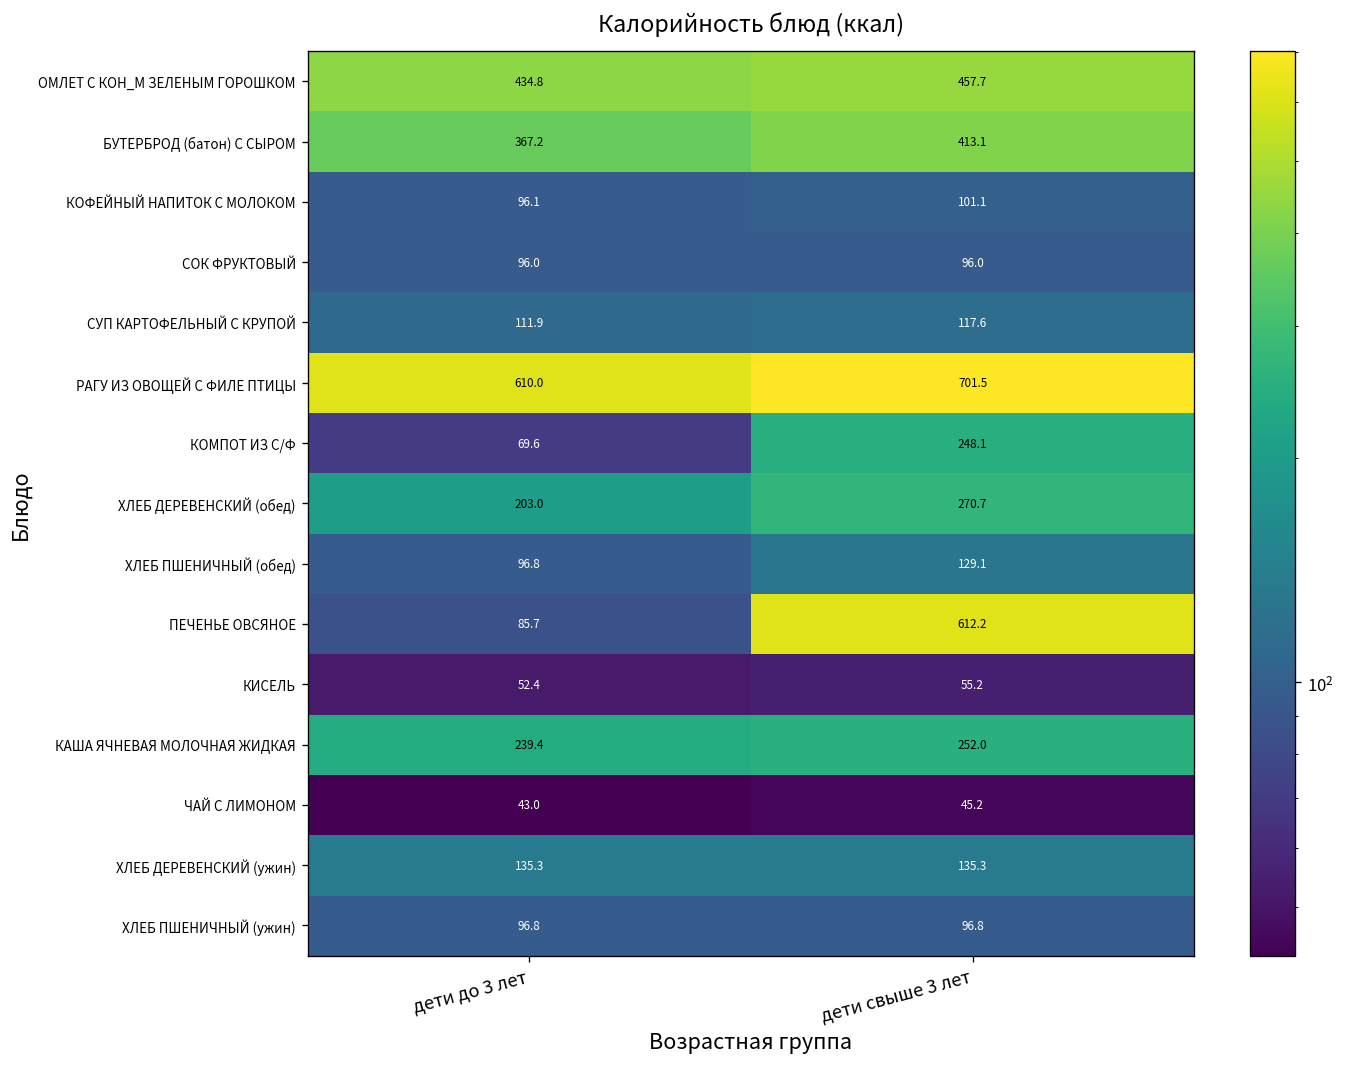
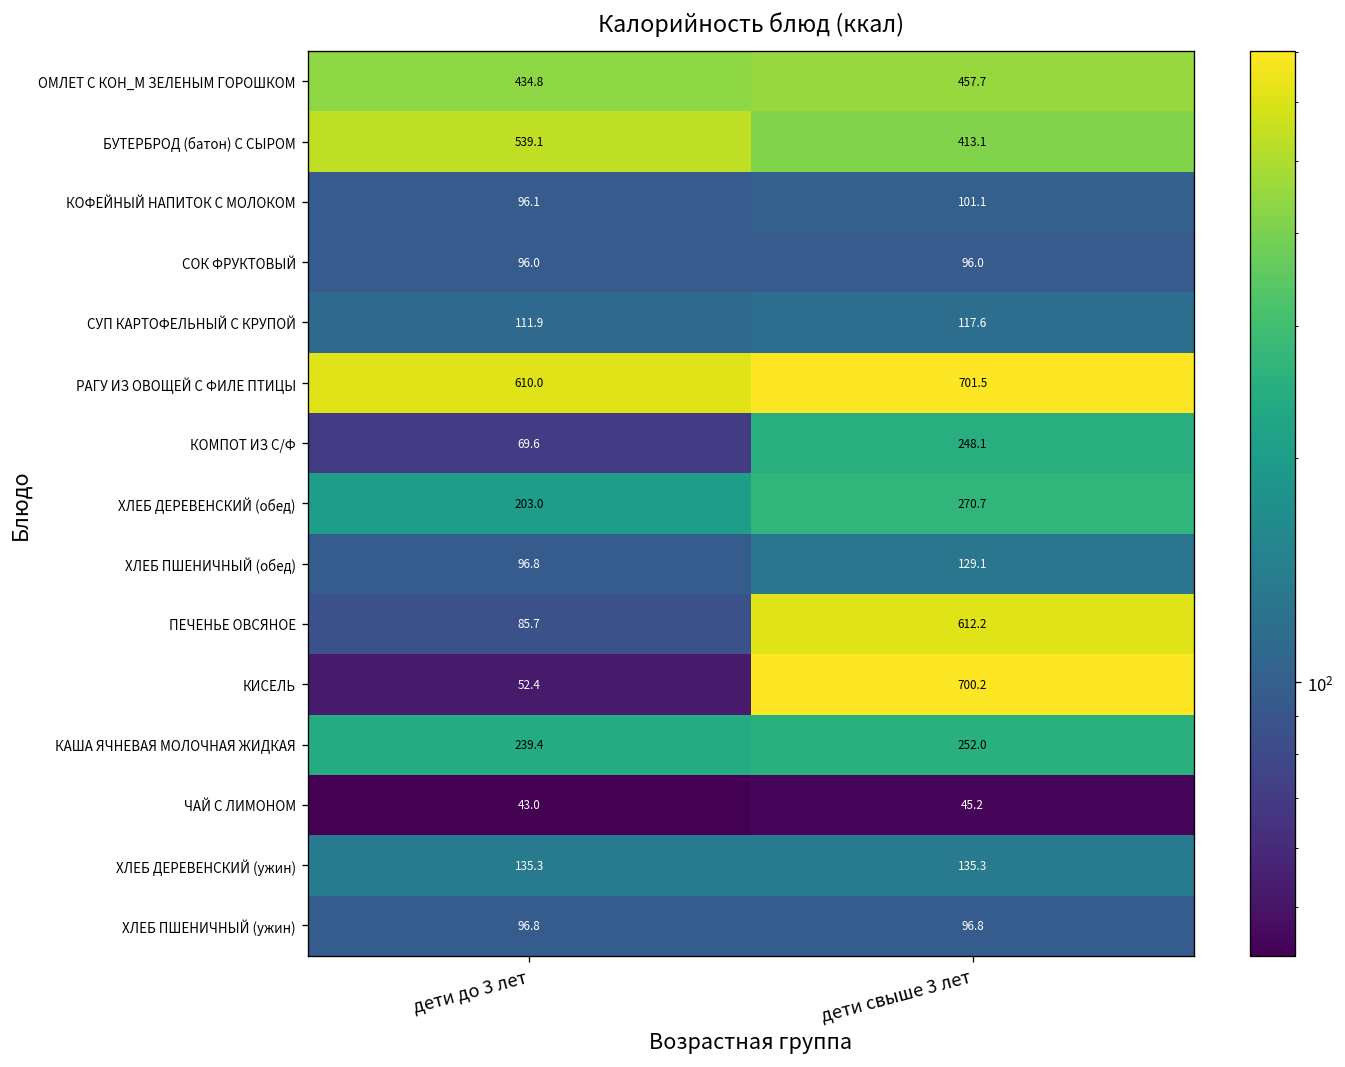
  {
    "ОМЛЕТ С КОН_М ЗЕЛЕНЫМ ГОРОШКОМ": {
      "дети до 3 лет": 434.8,
      "дети свыше 3 лет": 457.7
    },
    "БУТЕРБРОД (батон) С СЫРОМ": {
-     "дети до 3 лет": 367.2,
+     "дети до 3 лет": 539.1,
      "дети свыше 3 лет": 413.1
    },
    "КОФЕЙНЫЙ НАПИТОК С МОЛОКОМ": {
      "дети до 3 лет": 96.1,
      "дети свыше 3 лет": 101.1
    },
    "СОК ФРУКТОВЫЙ": {
      "дети до 3 лет": 96.0,
      "дети свыше 3 лет": 96.0
    },
    "СУП КАРТОФЕЛЬНЫЙ С КРУПОЙ": {
      "дети до 3 лет": 111.9,
      "дети свыше 3 лет": 117.6
    },
    "РАГУ ИЗ ОВОЩЕЙ С ФИЛЕ ПТИЦЫ": {
      "дети до 3 лет": 610.0,
      "дети свыше 3 лет": 701.5
    },
    "КОМПОТ ИЗ С/Ф": {
      "дети до 3 лет": 69.6,
      "дети свыше 3 лет": 248.1
    },
    "ХЛЕБ ДЕРЕВЕНСКИЙ (обед)": {
      "дети до 3 лет": 203.0,
      "дети свыше 3 лет": 270.7
    },
    "ХЛЕБ ПШЕНИЧНЫЙ (обед)": {
      "дети до 3 лет": 96.8,
      "дети свыше 3 лет": 129.1
    },
    "ПЕЧЕНЬЕ ОВСЯНОЕ": {
      "дети до 3 лет": 85.7,
      "дети свыше 3 лет": 612.2
    },
    "КИСЕЛЬ": {
      "дети до 3 лет": 52.4,
-     "дети свыше 3 лет": 55.2
+     "дети свыше 3 лет": 700.2
    },
    "КАША ЯЧНЕВАЯ МОЛОЧНАЯ ЖИДКАЯ": {
      "дети до 3 лет": 239.4,
      "дети свыше 3 лет": 252.0
    },
    "ЧАЙ С ЛИМОНОМ": {
      "дети до 3 лет": 43.0,
      "дети свыше 3 лет": 45.2
    },
    "ХЛЕБ ДЕРЕВЕНСКИЙ (ужин)": {
      "дети до 3 лет": 135.3,
      "дети свыше 3 лет": 135.3
    },
    "ХЛЕБ ПШЕНИЧНЫЙ (ужин)": {
      "дети до 3 лет": 96.8,
      "дети свыше 3 лет": 96.8
    }
  }
